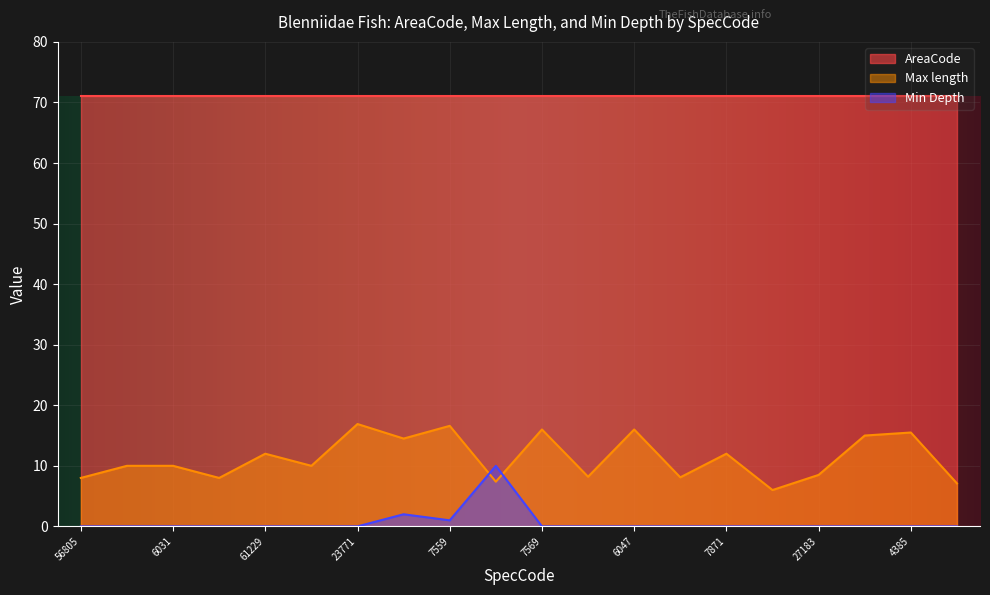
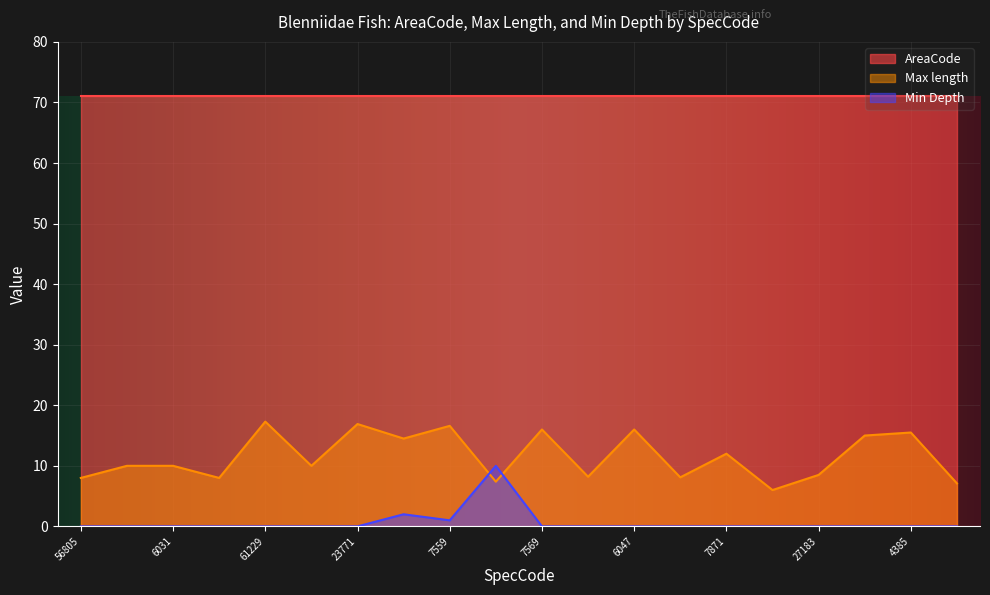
  {
    "AreaCode": {
      "56805": 71,
      "6031": 71,
      "61229": 71,
      "23771": 71,
      "7559": 71,
      "7569": 71,
      "6047": 71,
      "7871": 71,
      "27183": 71
    },
    "Max length": {
      "56805": 8,
      "6031": 10,
-     "61229": 12,
+     "61229": 17,
      "23771": 17,
      "7559": 17,
      "7569": 16,
      "6047": 16,
      "7871": 12,
      "27183": 9,
      "4385": 16
    },
    "Min Depth": {
      "56805": 0,
      "6031": 0,
      "61229": 0,
      "23771": 0,
      "7559": 1,
      "7569": 0,
      "6047": 0,
      "7871": 0,
      "27183": 0,
      "4385": 0
    }
  }
